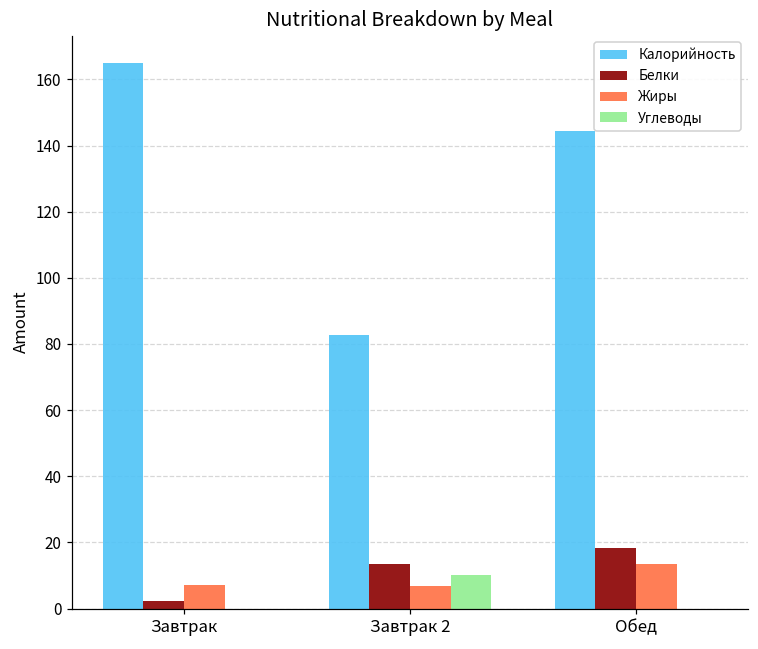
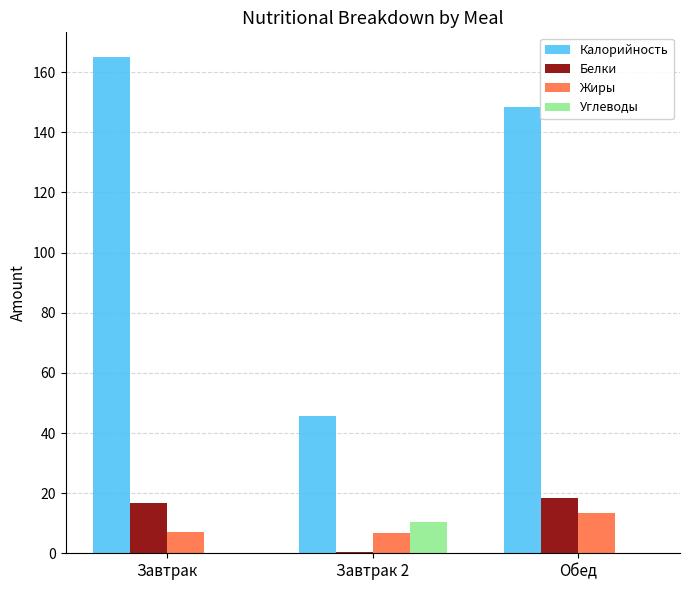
  {
    "Калорийность": {
      "Завтрак": 165,
-     "Завтрак 2": 83,
-     "Обед": 144
+     "Завтрак 2": 46,
+     "Обед": 148
    },
    "Белки": {
-     "Завтрак": 2,
-     "Завтрак 2": 14,
+     "Завтрак": 17,
+     "Завтрак 2": 0,
      "Обед": 18
    },
    "Жиры": {
      "Завтрак": 7,
      "Завтрак 2": 7,
      "Обед": 13
    },
    "Углеводы": {
      "Завтрак": 0,
      "Завтрак 2": 10,
      "Обед": 0
    }
  }
